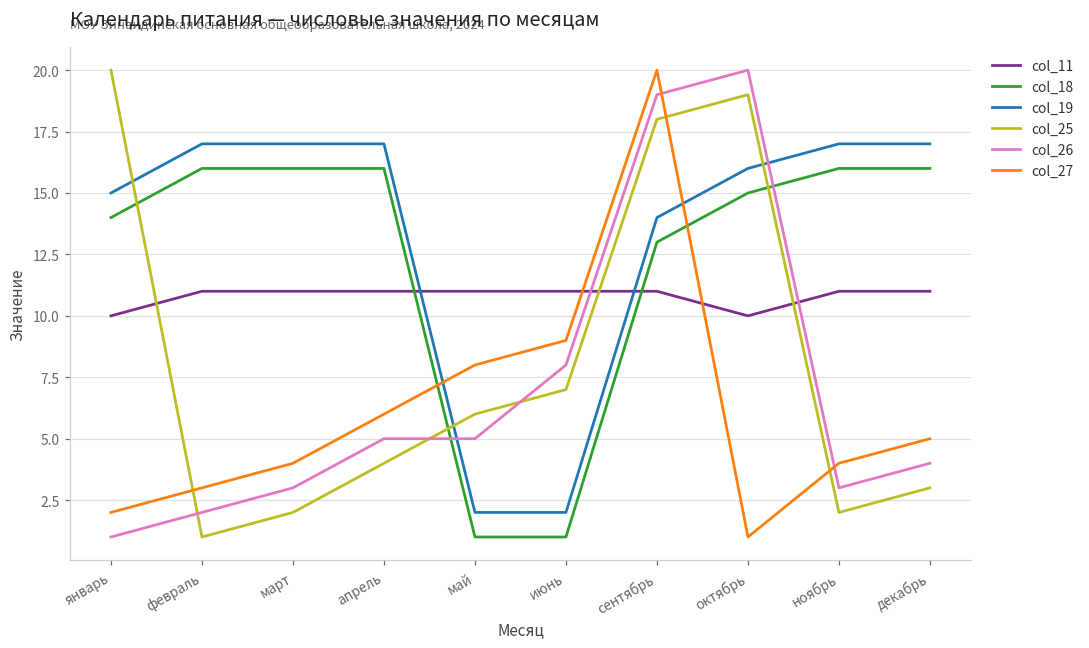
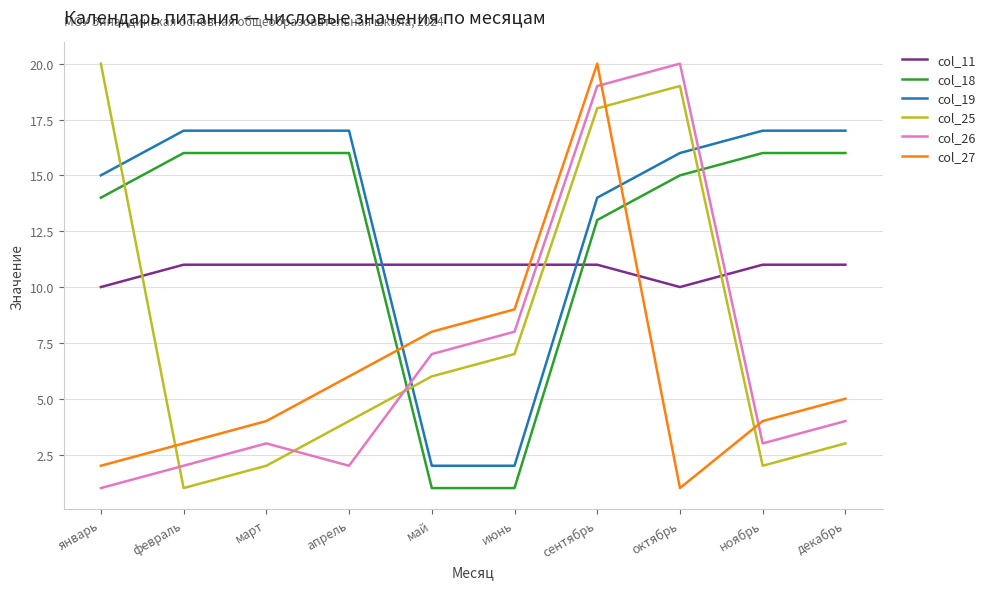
  {
    "col_11": {
      "январь": 10,
      "февраль": 11,
      "март": 11,
      "апрель": 11,
      "май": 11,
      "июнь": 11,
      "сентябрь": 11,
      "октябрь": 10,
      "ноябрь": 11,
      "декабрь": 11
    },
    "col_18": {
      "январь": 14,
      "февраль": 16,
      "март": 16,
      "апрель": 16,
      "май": 1,
      "июнь": 1,
      "сентябрь": 13,
      "октябрь": 15,
      "ноябрь": 16,
      "декабрь": 16
    },
    "col_19": {
      "январь": 15,
      "февраль": 17,
      "март": 17,
      "апрель": 17,
      "май": 2,
      "июнь": 2,
      "сентябрь": 14,
      "октябрь": 16,
      "ноябрь": 17,
      "декабрь": 17
    },
    "col_25": {
      "январь": 20,
      "февраль": 1,
      "март": 2,
      "апрель": 4,
      "май": 6,
      "июнь": 7,
      "сентябрь": 18,
      "октябрь": 19,
      "ноябрь": 2,
      "декабрь": 3
    },
    "col_26": {
      "январь": 1,
      "февраль": 2,
      "март": 3,
-     "апрель": 5,
-     "май": 5,
+     "апрель": 2,
+     "май": 7,
      "июнь": 8,
      "сентябрь": 19,
      "октябрь": 20,
      "ноябрь": 3,
      "декабрь": 4
    },
    "col_27": {
      "январь": 2,
      "февраль": 3,
      "март": 4,
      "апрель": 6,
      "май": 8,
      "июнь": 9,
      "сентябрь": 20,
      "октябрь": 1,
      "ноябрь": 4,
      "декабрь": 5
    }
  }
